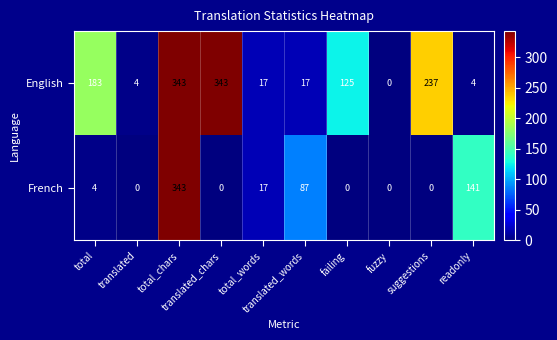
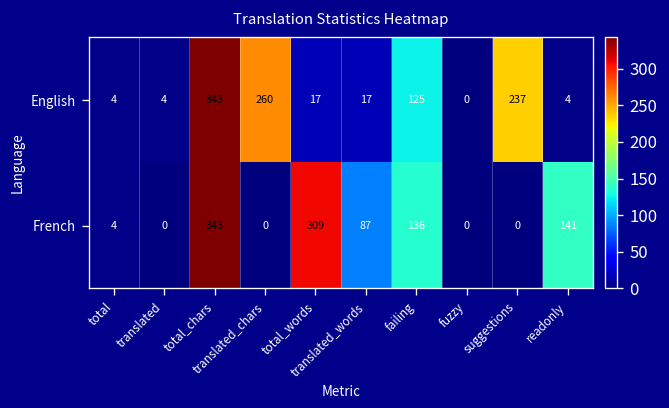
  {
    "English": {
-     "total": 183,
+     "total": 4,
      "translated": 4,
      "total_chars": 343,
-     "translated_chars": 343,
+     "translated_chars": 260,
      "total_words": 17,
      "translated_words": 17,
      "failing": 125,
      "fuzzy": 0,
      "suggestions": 237,
      "readonly": 4
    },
    "French": {
      "total": 4,
      "translated": 0,
      "total_chars": 343,
      "translated_chars": 0,
-     "total_words": 17,
+     "total_words": 309,
      "translated_words": 87,
-     "failing": 0,
+     "failing": 136,
      "fuzzy": 0,
      "suggestions": 0,
      "readonly": 141
    }
  }
